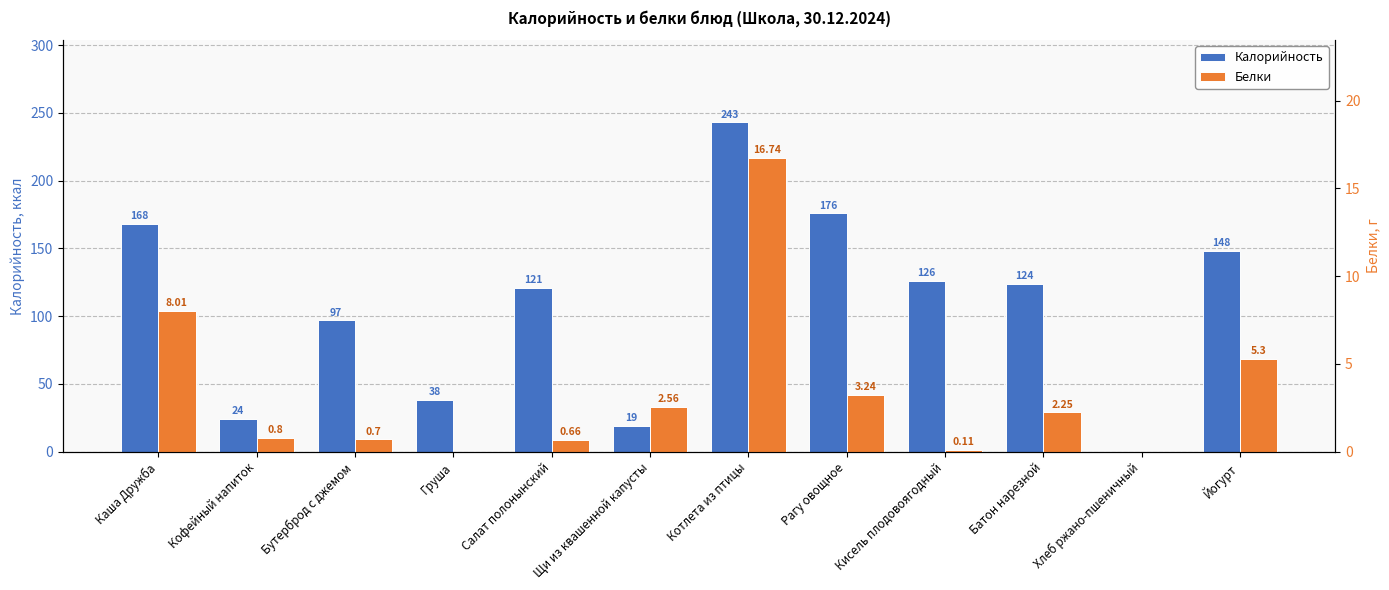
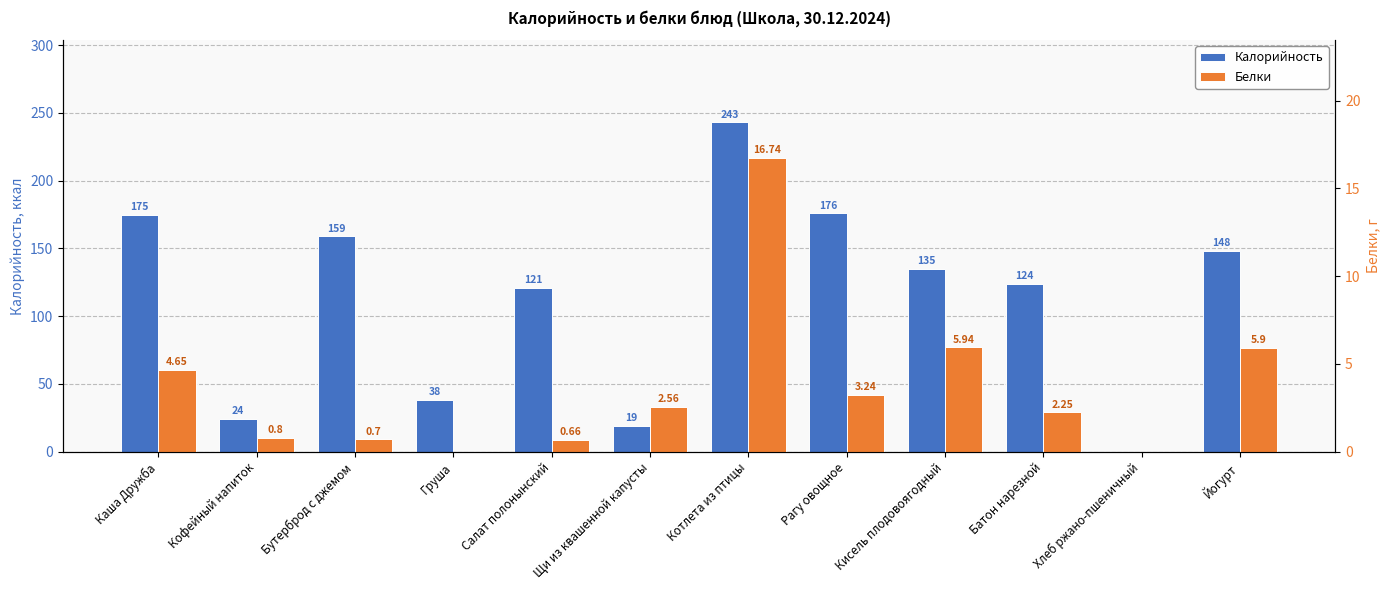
  {
    "Калорийность": {
-     "Каша Дружба": 168,
+     "Каша Дружба": 175,
      "Кофейный напиток": 24,
-     "Бутерброд с джемом": 97,
+     "Бутерброд с джемом": 159,
      "Груша": 38,
      "Салат полонынский": 121,
      "Щи из квашенной капусты": 19,
      "Котлета из птицы": 243,
      "Рагу овощное": 176,
-     "Кисель плодовоягодный": 126,
+     "Кисель плодовоягодный": 135,
      "Батон нарезной": 124,
      "Йогурт": 148
    },
    "Белки": {
-     "Каша Дружба": 8.01,
+     "Каша Дружба": 4.65,
      "Кофейный напиток": 0.8,
      "Бутерброд с джемом": 0.7,
      "Салат полонынский": 0.66,
      "Щи из квашенной капусты": 2.56,
      "Котлета из птицы": 16.74,
      "Рагу овощное": 3.24,
-     "Кисель плодовоягодный": 0.11,
+     "Кисель плодовоягодный": 5.94,
      "Батон нарезной": 2.25,
-     "Йогурт": 5.3
+     "Йогурт": 5.9
    }
  }
